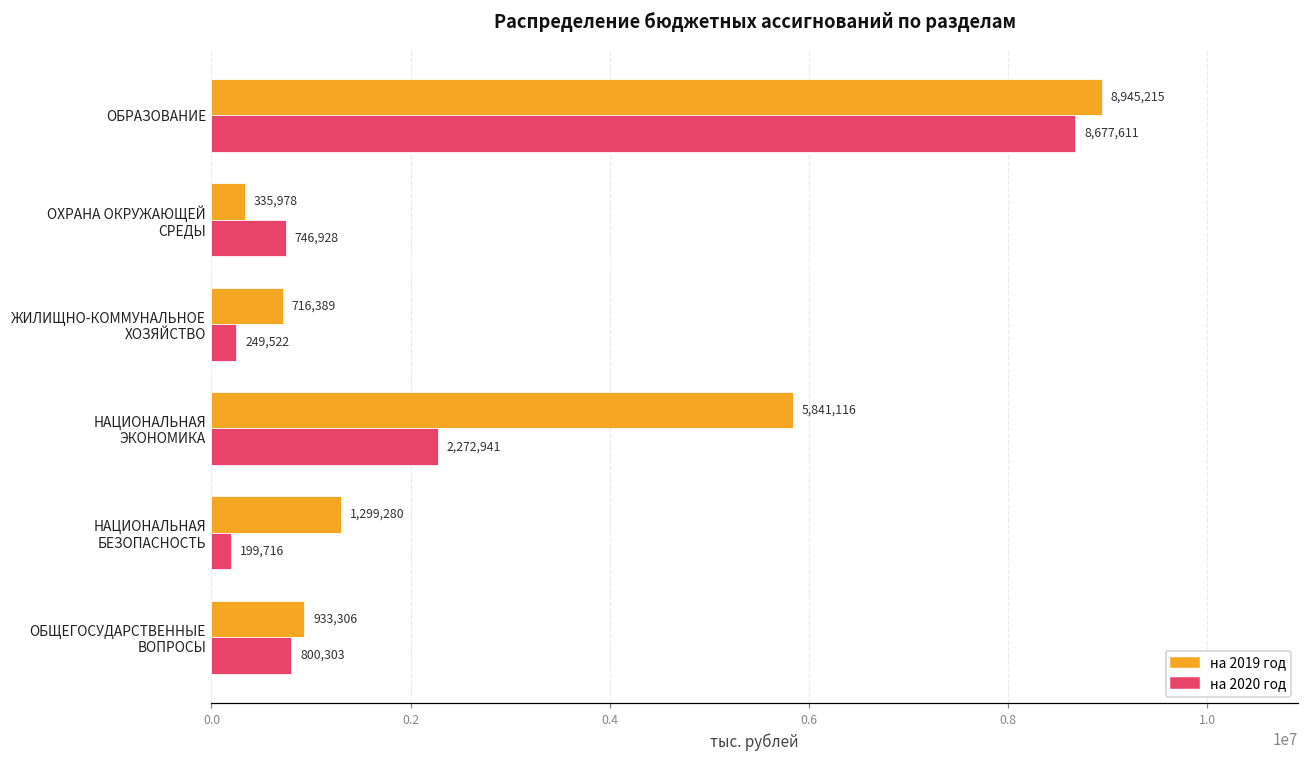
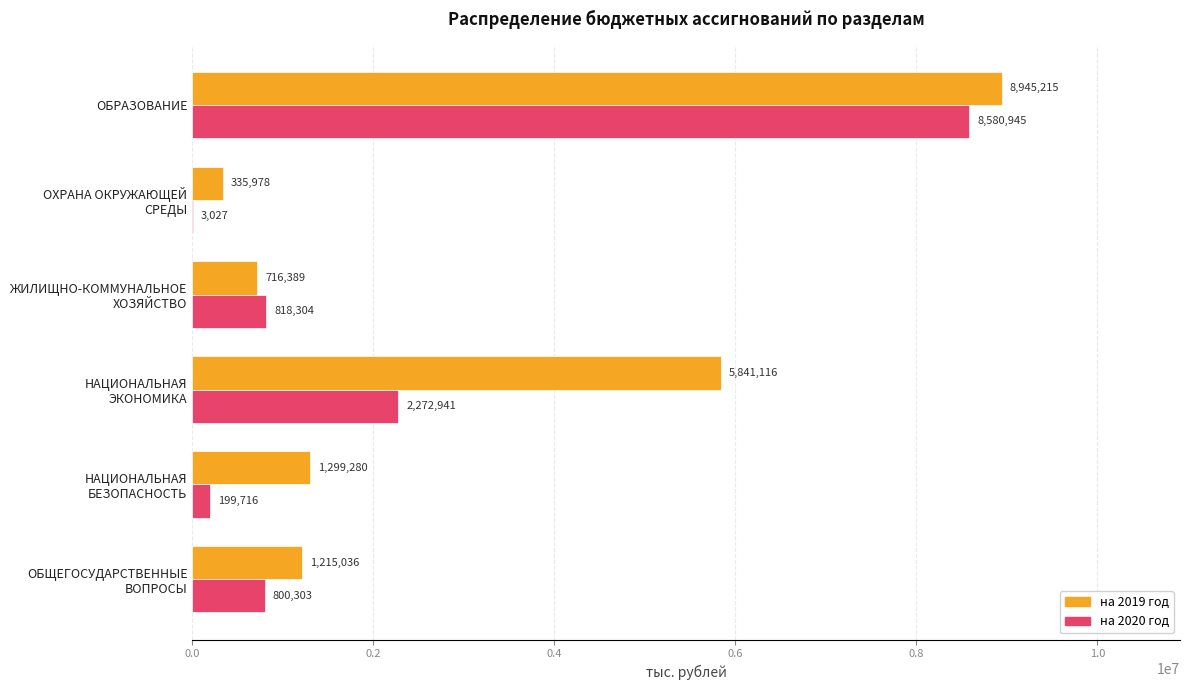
  {
    "на 2019 год": {
      "ОБРАЗОВАНИЕ": "8,945,215",
      "ОХРАНА ОКРУЖАЮЩЕЙ СРЕДЫ": "335,978",
      "ЖИЛИЩНО-КОММУНАЛЬНОЕ ХОЗЯЙСТВО": "716,389",
      "НАЦИОНАЛЬНАЯ ЭКОНОМИКА": "5,841,116",
      "НАЦИОНАЛЬНАЯ БЕЗОПАСНОСТЬ": "1,299,280",
-     "ОБЩЕГОСУДАРСТВЕННЫЕ ВОПРОСЫ": "933,306"
+     "ОБЩЕГОСУДАРСТВЕННЫЕ ВОПРОСЫ": "1,215,036"
    },
    "на 2020 год": {
-     "ОБРАЗОВАНИЕ": "8,677,611",
-     "ОХРАНА ОКРУЖАЮЩЕЙ СРЕДЫ": "746,928",
-     "ЖИЛИЩНО-КОММУНАЛЬНОЕ ХОЗЯЙСТВО": "249,522",
+     "ОБРАЗОВАНИЕ": "8,580,945",
+     "ОХРАНА ОКРУЖАЮЩЕЙ СРЕДЫ": "3,027",
+     "ЖИЛИЩНО-КОММУНАЛЬНОЕ ХОЗЯЙСТВО": "818,304",
      "НАЦИОНАЛЬНАЯ ЭКОНОМИКА": "2,272,941",
      "НАЦИОНАЛЬНАЯ БЕЗОПАСНОСТЬ": "199,716",
      "ОБЩЕГОСУДАРСТВЕННЫЕ ВОПРОСЫ": "800,303"
    }
  }
